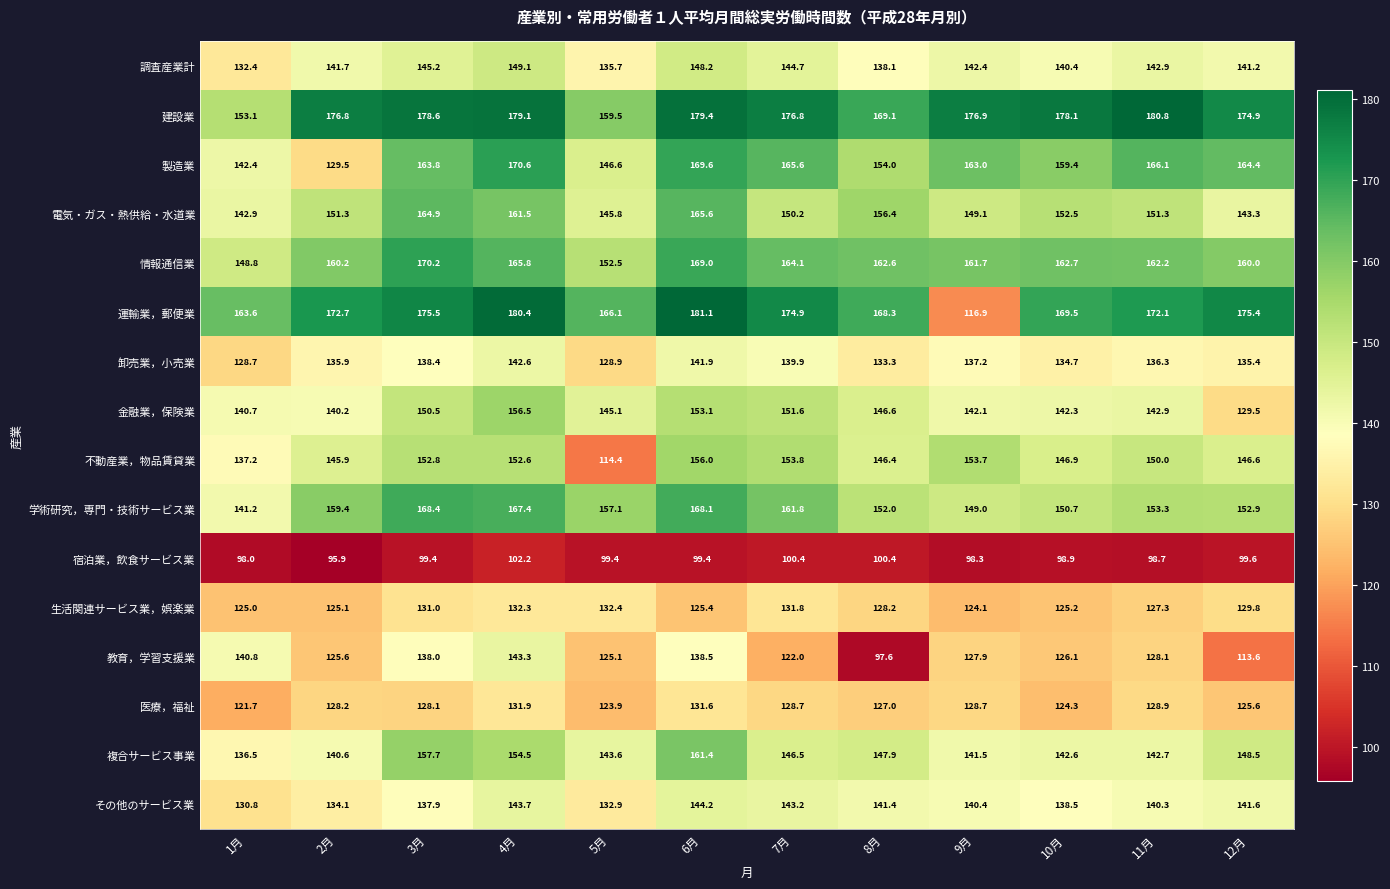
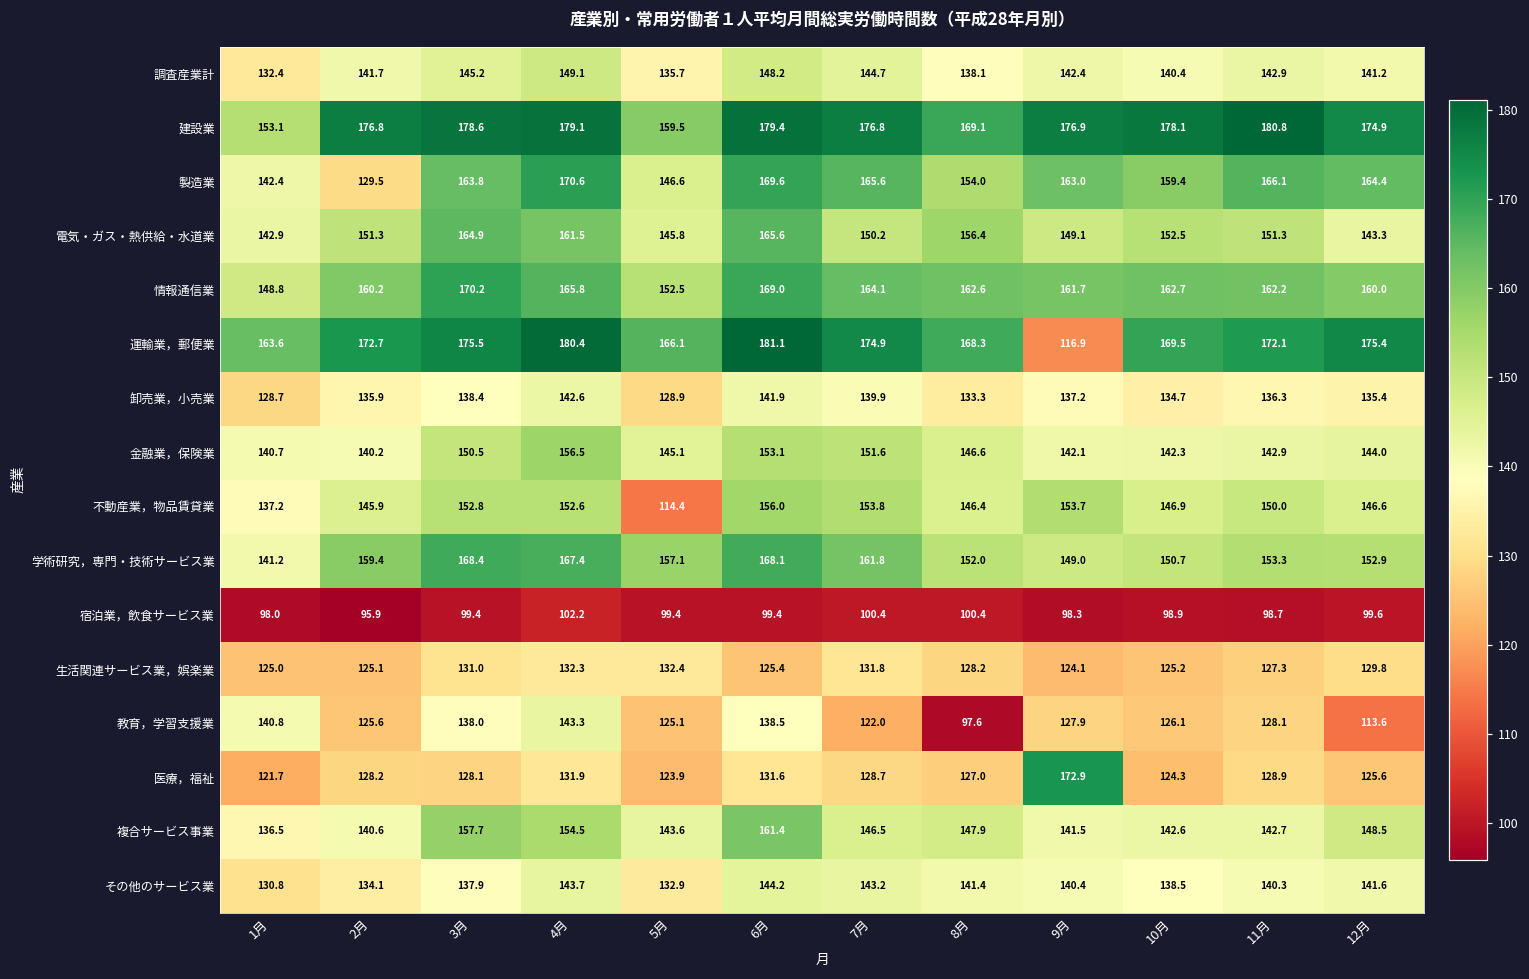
  {
    "調査産業計": {
      "1月": 132.4,
      "2月": 141.7,
      "3月": 145.2,
      "4月": 149.1,
      "5月": 135.7,
      "6月": 148.2,
      "7月": 144.7,
      "8月": 138.1,
      "9月": 142.4,
      "10月": 140.4,
      "11月": 142.9,
      "12月": 141.2
    },
    "建設業": {
      "1月": 153.1,
      "2月": 176.8,
      "3月": 178.6,
      "4月": 179.1,
      "5月": 159.5,
      "6月": 179.4,
      "7月": 176.8,
      "8月": 169.1,
      "9月": 176.9,
      "10月": 178.1,
      "11月": 180.8,
      "12月": 174.9
    },
    "製造業": {
      "1月": 142.4,
      "2月": 129.5,
      "3月": 163.8,
      "4月": 170.6,
      "5月": 146.6,
      "6月": 169.6,
      "7月": 165.6,
      "8月": 154.0,
      "9月": 163.0,
      "10月": 159.4,
      "11月": 166.1,
      "12月": 164.4
    },
    "電気・ガス・熱供給・水道業": {
      "1月": 142.9,
      "2月": 151.3,
      "3月": 164.9,
      "4月": 161.5,
      "5月": 145.8,
      "6月": 165.6,
      "7月": 150.2,
      "8月": 156.4,
      "9月": 149.1,
      "10月": 152.5,
      "11月": 151.3,
      "12月": 143.3
    },
    "情報通信業": {
      "1月": 148.8,
      "2月": 160.2,
      "3月": 170.2,
      "4月": 165.8,
      "5月": 152.5,
      "6月": 169.0,
      "7月": 164.1,
      "8月": 162.6,
      "9月": 161.7,
      "10月": 162.7,
      "11月": 162.2,
      "12月": 160.0
    },
    "運輸業，郵便業": {
      "1月": 163.6,
      "2月": 172.7,
      "3月": 175.5,
      "4月": 180.4,
      "5月": 166.1,
      "6月": 181.1,
      "7月": 174.9,
      "8月": 168.3,
      "9月": 116.9,
      "10月": 169.5,
      "11月": 172.1,
      "12月": 175.4
    },
    "卸売業，小売業": {
      "1月": 128.7,
      "2月": 135.9,
      "3月": 138.4,
      "4月": 142.6,
      "5月": 128.9,
      "6月": 141.9,
      "7月": 139.9,
      "8月": 133.3,
      "9月": 137.2,
      "10月": 134.7,
      "11月": 136.3,
      "12月": 135.4
    },
    "金融業，保険業": {
      "1月": 140.7,
      "2月": 140.2,
      "3月": 150.5,
      "4月": 156.5,
      "5月": 145.1,
      "6月": 153.1,
      "7月": 151.6,
      "8月": 146.6,
      "9月": 142.1,
      "10月": 142.3,
      "11月": 142.9,
-     "12月": 129.5
+     "12月": 144.0
    },
    "不動産業，物品賃貸業": {
      "1月": 137.2,
      "2月": 145.9,
      "3月": 152.8,
      "4月": 152.6,
      "5月": 114.4,
      "6月": 156.0,
      "7月": 153.8,
      "8月": 146.4,
      "9月": 153.7,
      "10月": 146.9,
      "11月": 150.0,
      "12月": 146.6
    },
    "学術研究，専門・技術サービス業": {
      "1月": 141.2,
      "2月": 159.4,
      "3月": 168.4,
      "4月": 167.4,
      "5月": 157.1,
      "6月": 168.1,
      "7月": 161.8,
      "8月": 152.0,
      "9月": 149.0,
      "10月": 150.7,
      "11月": 153.3,
      "12月": 152.9
    },
    "宿泊業，飲食サービス業": {
      "1月": 98.0,
      "2月": 95.9,
      "3月": 99.4,
      "4月": 102.2,
      "5月": 99.4,
      "6月": 99.4,
      "7月": 100.4,
      "8月": 100.4,
      "9月": 98.3,
      "10月": 98.9,
      "11月": 98.7,
      "12月": 99.6
    },
    "生活関連サービス業，娯楽業": {
      "1月": 125.0,
      "2月": 125.1,
      "3月": 131.0,
      "4月": 132.3,
      "5月": 132.4,
      "6月": 125.4,
      "7月": 131.8,
      "8月": 128.2,
      "9月": 124.1,
      "10月": 125.2,
      "11月": 127.3,
      "12月": 129.8
    },
    "教育，学習支援業": {
      "1月": 140.8,
      "2月": 125.6,
      "3月": 138.0,
      "4月": 143.3,
      "5月": 125.1,
      "6月": 138.5,
      "7月": 122.0,
      "8月": 97.6,
      "9月": 127.9,
      "10月": 126.1,
      "11月": 128.1,
      "12月": 113.6
    },
    "医療，福祉": {
      "1月": 121.7,
      "2月": 128.2,
      "3月": 128.1,
      "4月": 131.9,
      "5月": 123.9,
      "6月": 131.6,
      "7月": 128.7,
      "8月": 127.0,
-     "9月": 128.7,
+     "9月": 172.9,
      "10月": 124.3,
      "11月": 128.9,
      "12月": 125.6
    },
    "複合サービス事業": {
      "1月": 136.5,
      "2月": 140.6,
      "3月": 157.7,
      "4月": 154.5,
      "5月": 143.6,
      "6月": 161.4,
      "7月": 146.5,
      "8月": 147.9,
      "9月": 141.5,
      "10月": 142.6,
      "11月": 142.7,
      "12月": 148.5
    },
    "その他のサービス業": {
      "1月": 130.8,
      "2月": 134.1,
      "3月": 137.9,
      "4月": 143.7,
      "5月": 132.9,
      "6月": 144.2,
      "7月": 143.2,
      "8月": 141.4,
      "9月": 140.4,
      "10月": 138.5,
      "11月": 140.3,
      "12月": 141.6
    }
  }
